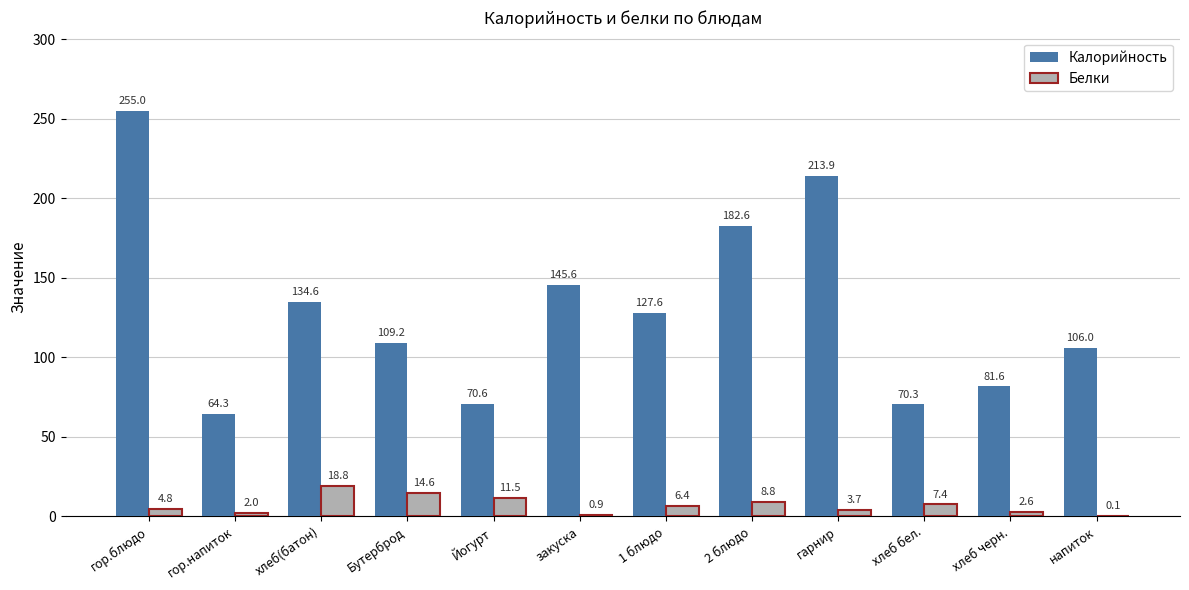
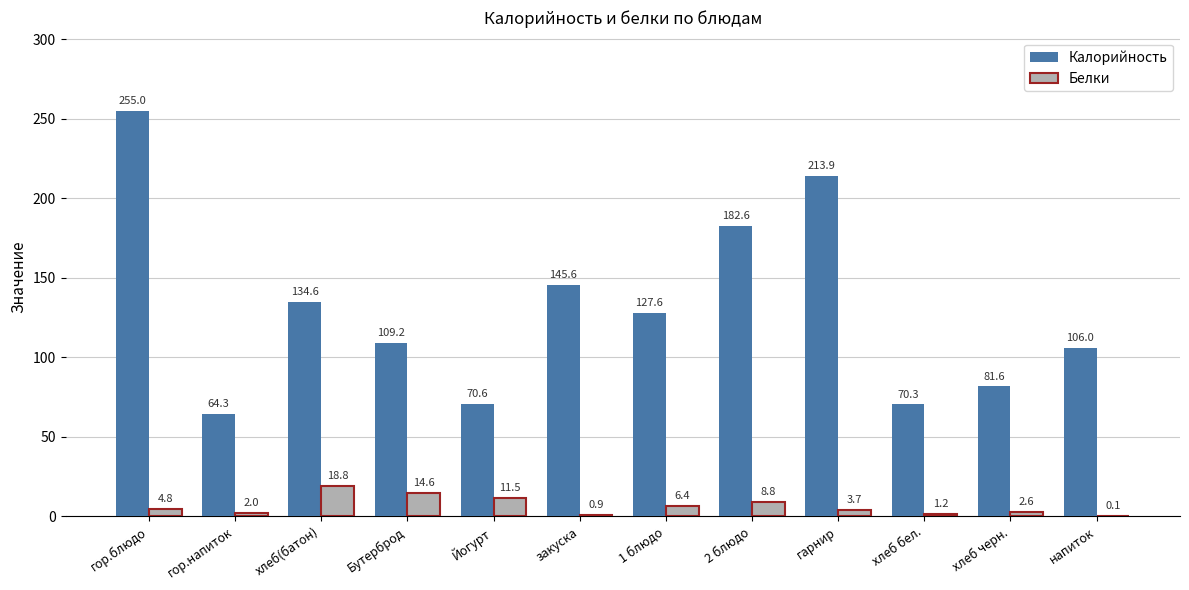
  {
    "Калорийность": {
      "гор.блюдо": 255.0,
      "гор.напиток": 64.3,
      "хлеб(батон)": 134.6,
      "Бутерброд": 109.2,
      "Йогурт": 70.6,
      "закуска": 145.6,
      "1 блюдо": 127.6,
      "2 блюдо": 182.6,
      "гарнир": 213.9,
      "хлеб бел.": 70.3,
      "хлеб черн.": 81.6,
      "напиток": 106.0
    },
    "Белки": {
      "гор.блюдо": 4.8,
      "гор.напиток": 2.0,
      "хлеб(батон)": 18.8,
      "Бутерброд": 14.6,
      "Йогурт": 11.5,
      "закуска": 0.9,
      "1 блюдо": 6.4,
      "2 блюдо": 8.8,
      "гарнир": 3.7,
-     "хлеб бел.": 7.4,
+     "хлеб бел.": 1.2,
      "хлеб черн.": 2.6,
      "напиток": 0.1
    }
  }
